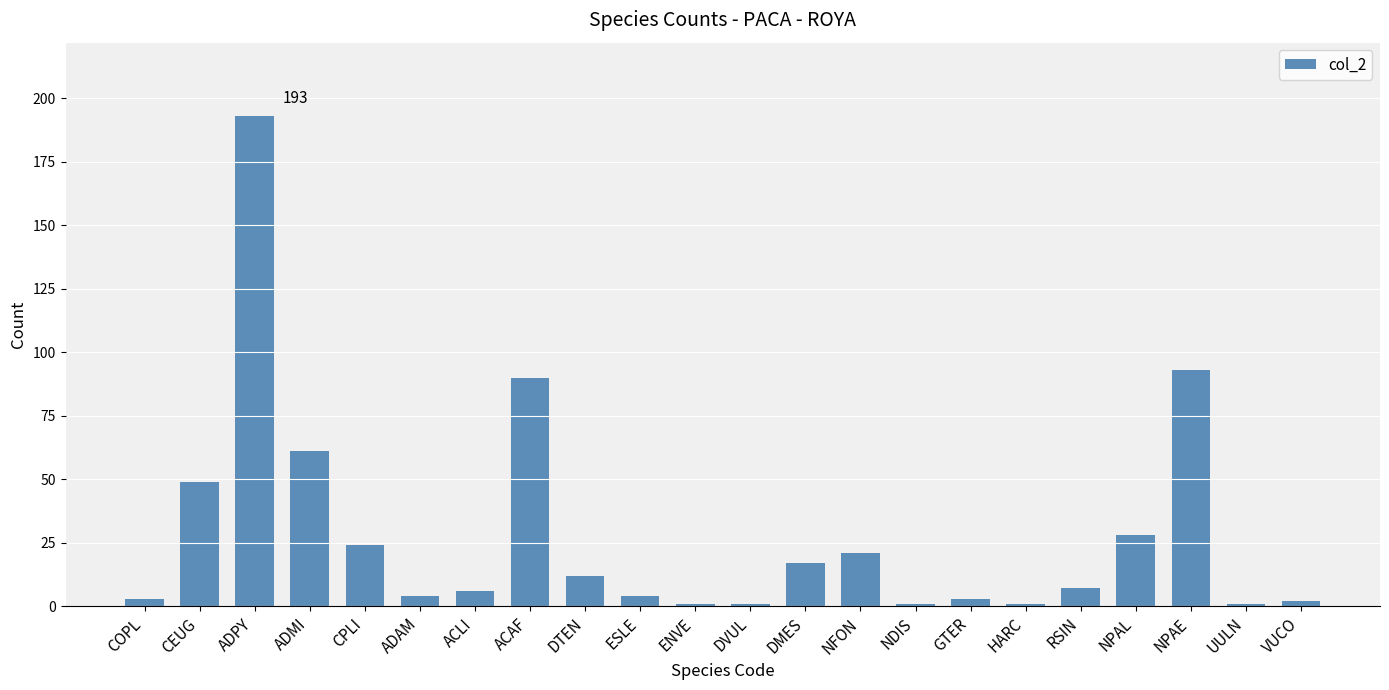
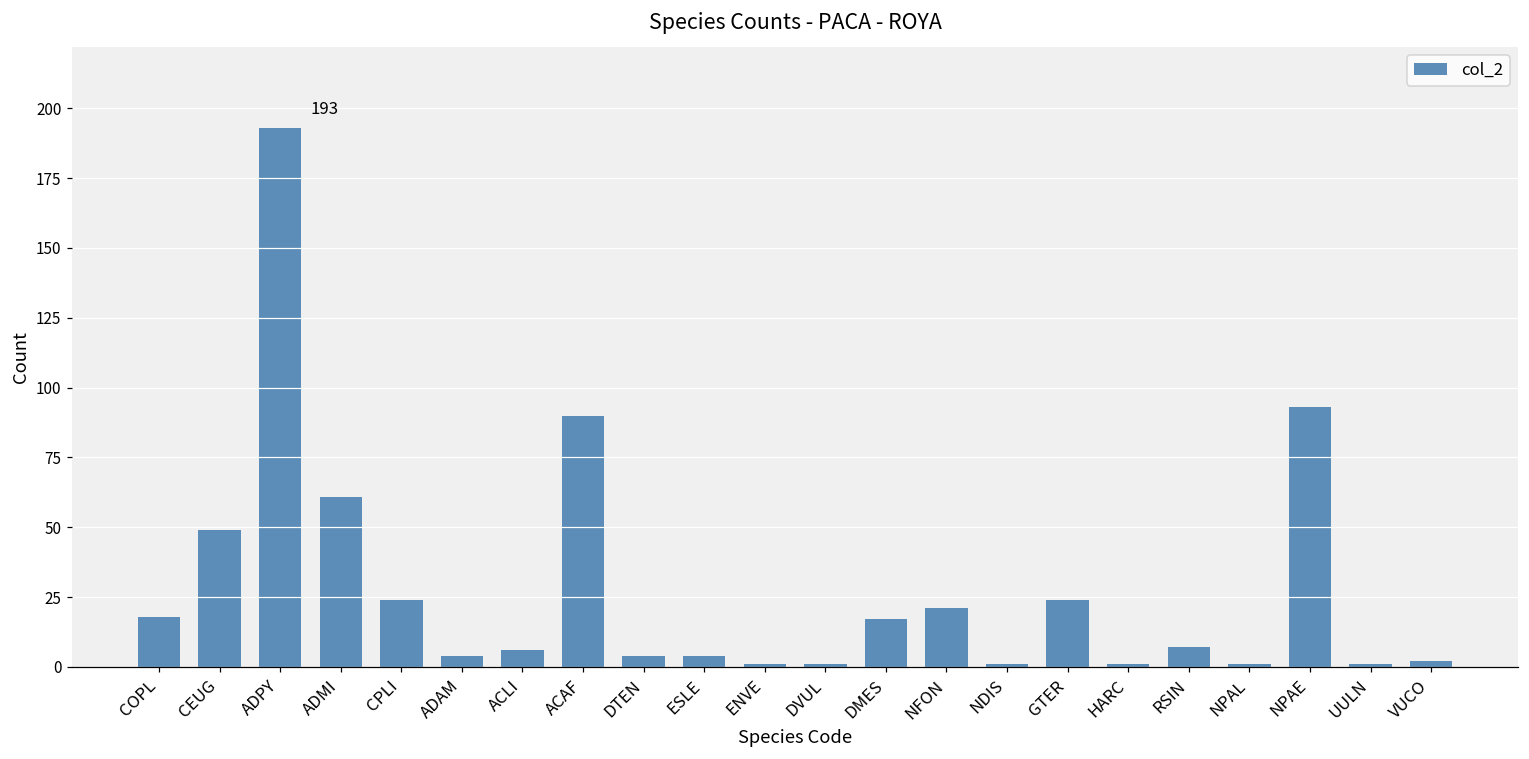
  {
-   "COPL": 3,
+   "COPL": 18,
    "CEUG": 49,
    "ADPY": 193,
    "ADMI": 61,
    "CPLI": 24,
    "ADAM": 4,
    "ACLI": 6,
    "ACAF": 90,
-   "DTEN": 12,
+   "DTEN": 4,
    "ESLE": 4,
    "ENVE": 1,
    "DVUL": 1,
    "DMES": 17,
    "NFON": 21,
    "NDIS": 1,
-   "GTER": 3,
+   "GTER": 24,
    "HARC": 1,
    "RSIN": 7,
-   "NPAL": 28,
+   "NPAL": 1,
    "NPAE": 93,
    "UULN": 1,
    "VUCO": 2
  }
